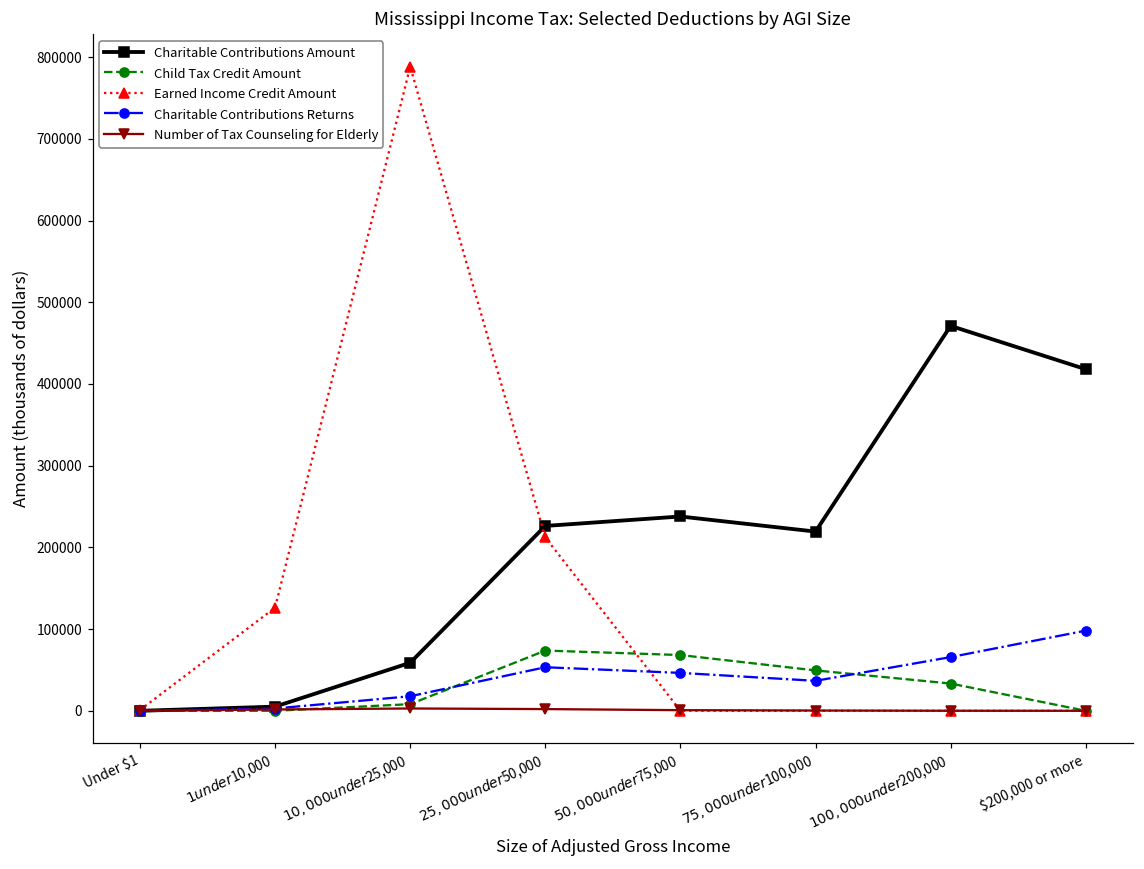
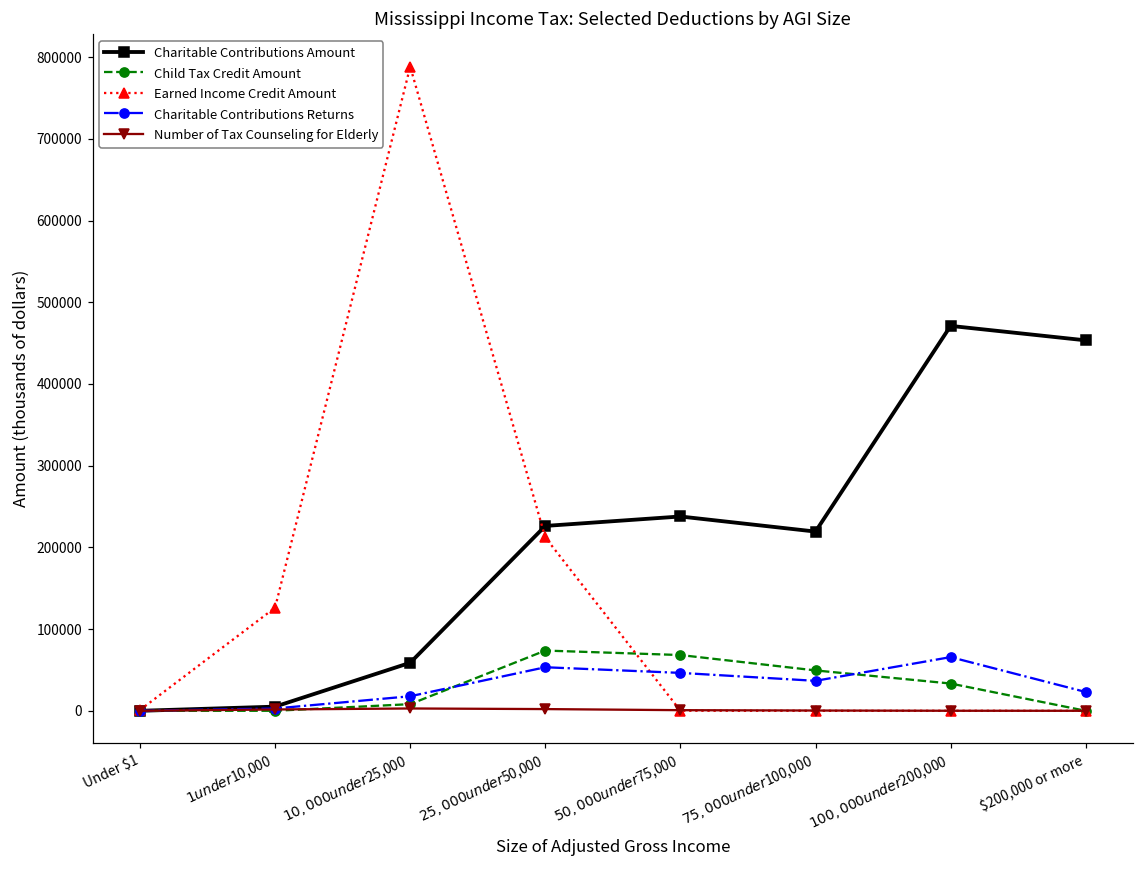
  {
    "Charitable Contributions Amount": {
-     "$200,000 or more": 420000
+     "$200,000 or more": 450000
    },
    "Charitable Contributions Returns": {
-     "$200,000 or more": 100000
+     "$200,000 or more": 20000
    }
  }
